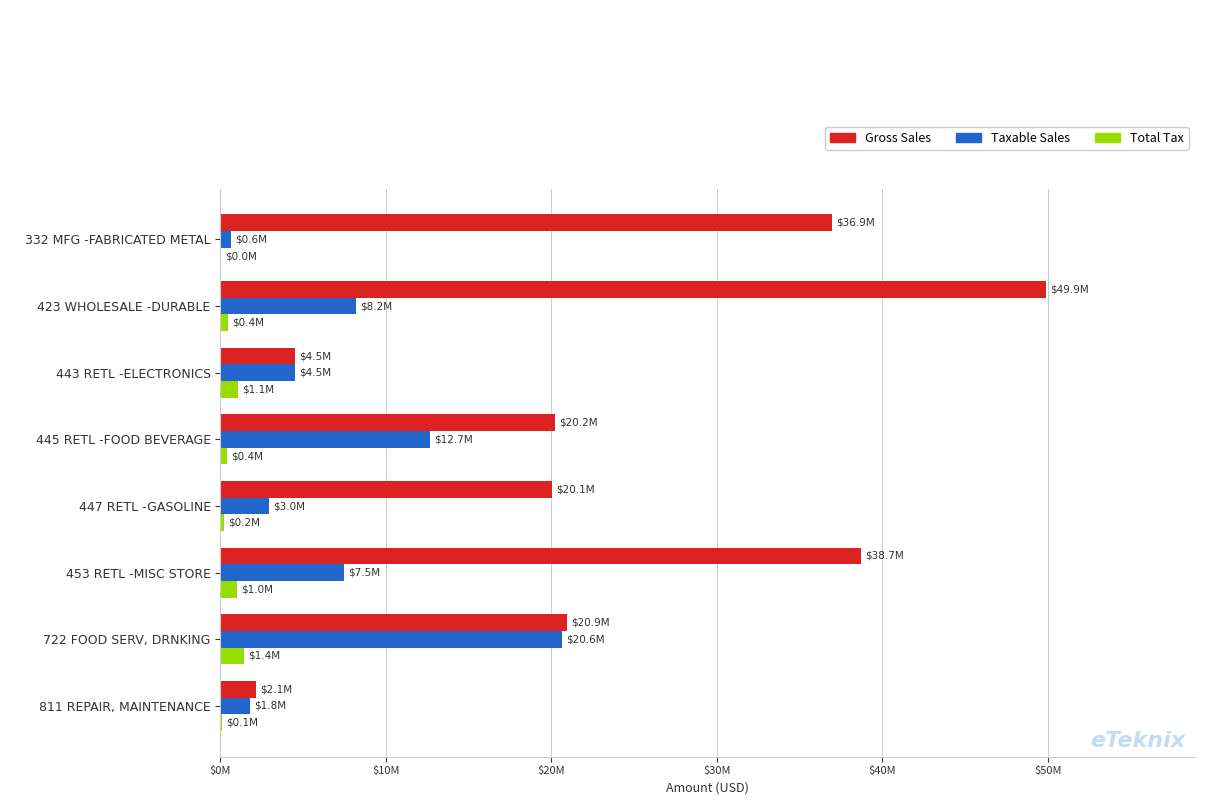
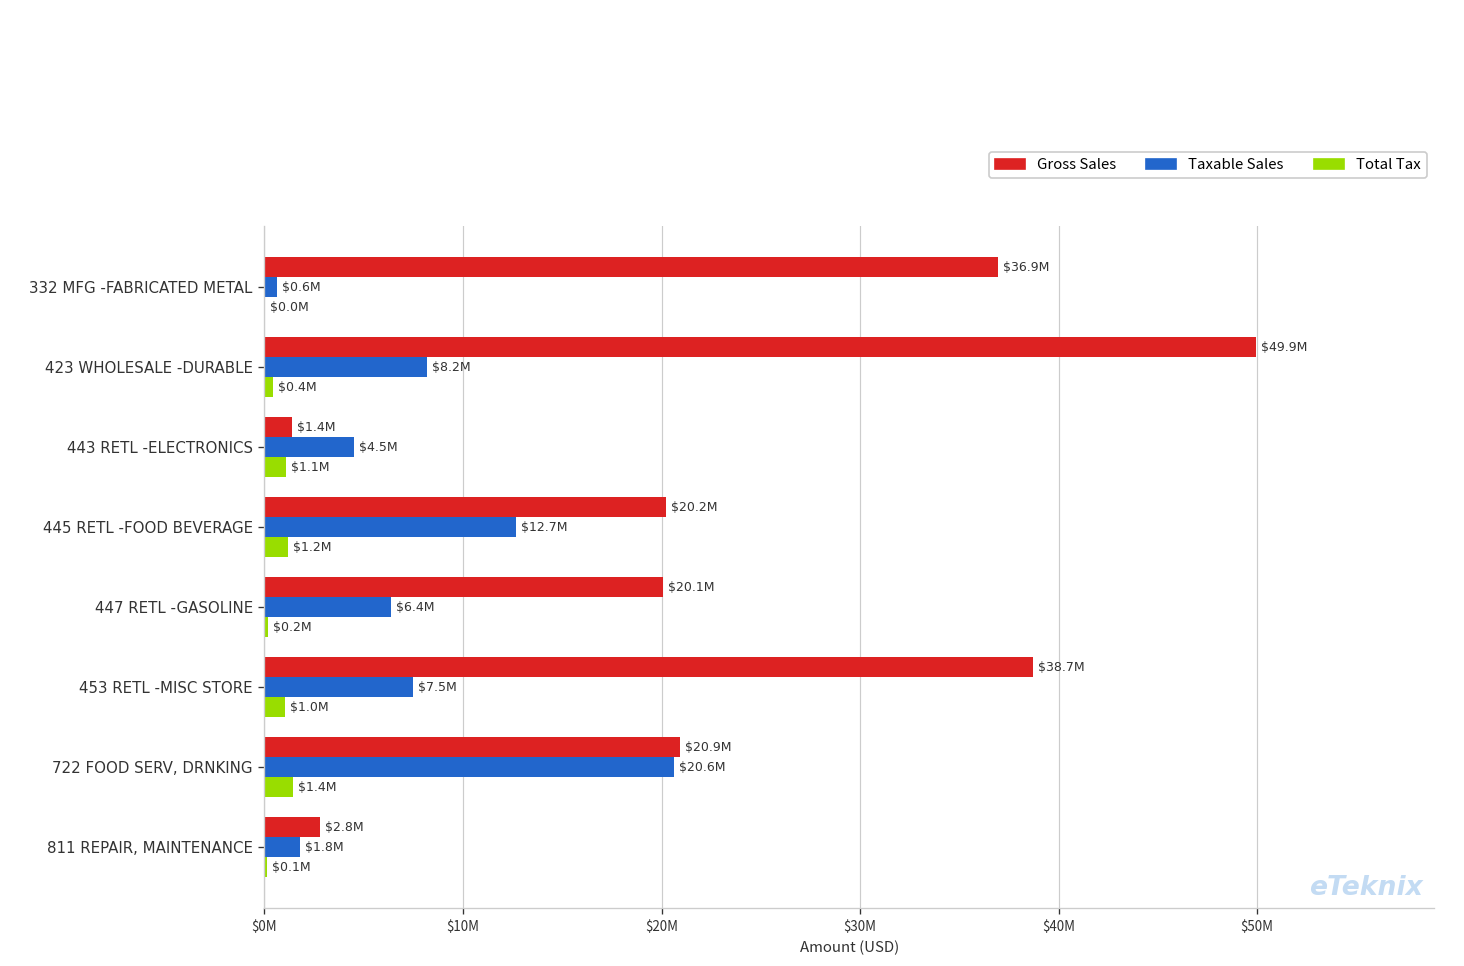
  {
    "Gross Sales": {
      "332 MFG -FABRICATED METAL": "$36.9M",
      "423 WHOLESALE -DURABLE": "$49.9M",
-     "443 RETL -ELECTRONICS": "$4.5M",
+     "443 RETL -ELECTRONICS": "$1.4M",
      "445 RETL -FOOD BEVERAGE": "$20.2M",
      "447 RETL -GASOLINE": "$20.1M",
      "453 RETL -MISC STORE": "$38.7M",
      "722 FOOD SERV, DRNKING": "$20.9M",
-     "811 REPAIR, MAINTENANCE": "$2.1M"
+     "811 REPAIR, MAINTENANCE": "$2.8M"
    },
    "Taxable Sales": {
      "332 MFG -FABRICATED METAL": "$0.6M",
      "423 WHOLESALE -DURABLE": "$8.2M",
      "443 RETL -ELECTRONICS": "$4.5M",
      "445 RETL -FOOD BEVERAGE": "$12.7M",
-     "447 RETL -GASOLINE": "$3.0M",
+     "447 RETL -GASOLINE": "$6.4M",
      "453 RETL -MISC STORE": "$7.5M",
      "722 FOOD SERV, DRNKING": "$20.6M",
      "811 REPAIR, MAINTENANCE": "$1.8M"
    },
    "Total Tax": {
      "423 WHOLESALE -DURABLE": "$0.4M",
      "443 RETL -ELECTRONICS": "$1.1M",
-     "445 RETL -FOOD BEVERAGE": "$0.4M",
+     "445 RETL -FOOD BEVERAGE": "$1.2M",
      "447 RETL -GASOLINE": "$0.2M",
      "453 RETL -MISC STORE": "$1.0M",
      "722 FOOD SERV, DRNKING": "$1.4M",
      "811 REPAIR, MAINTENANCE": "$0.1M"
    }
  }
